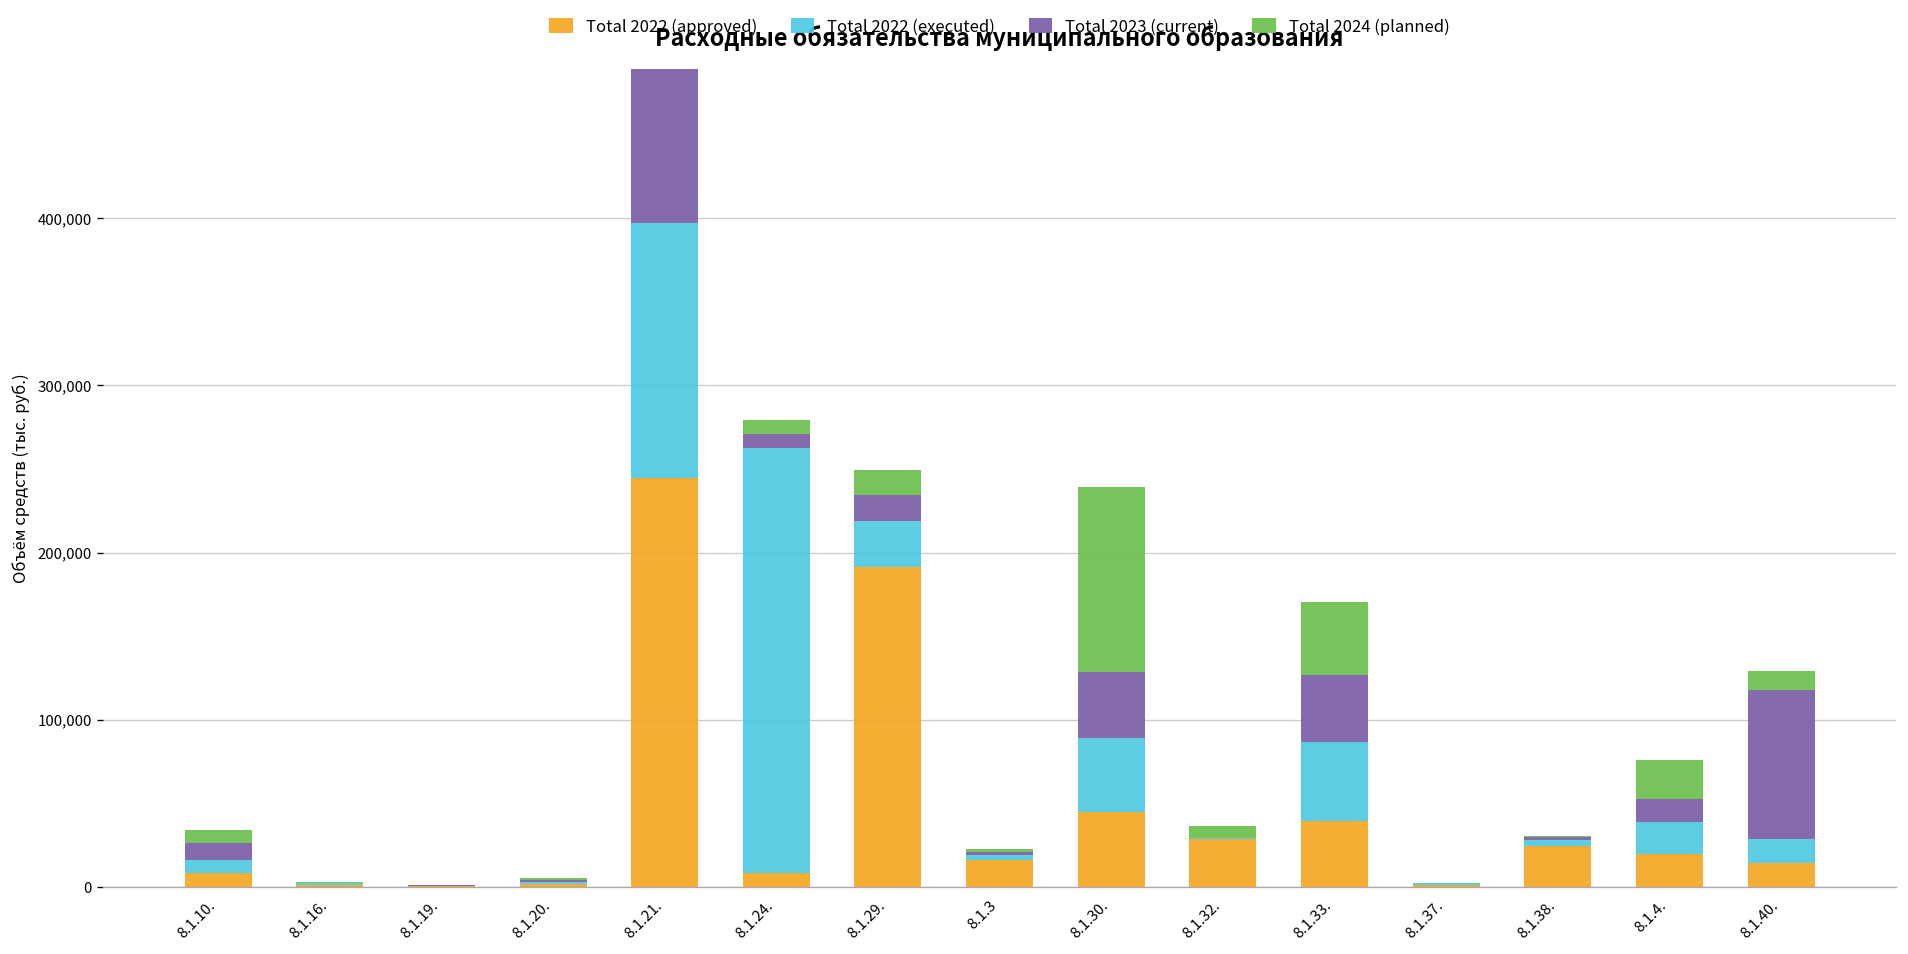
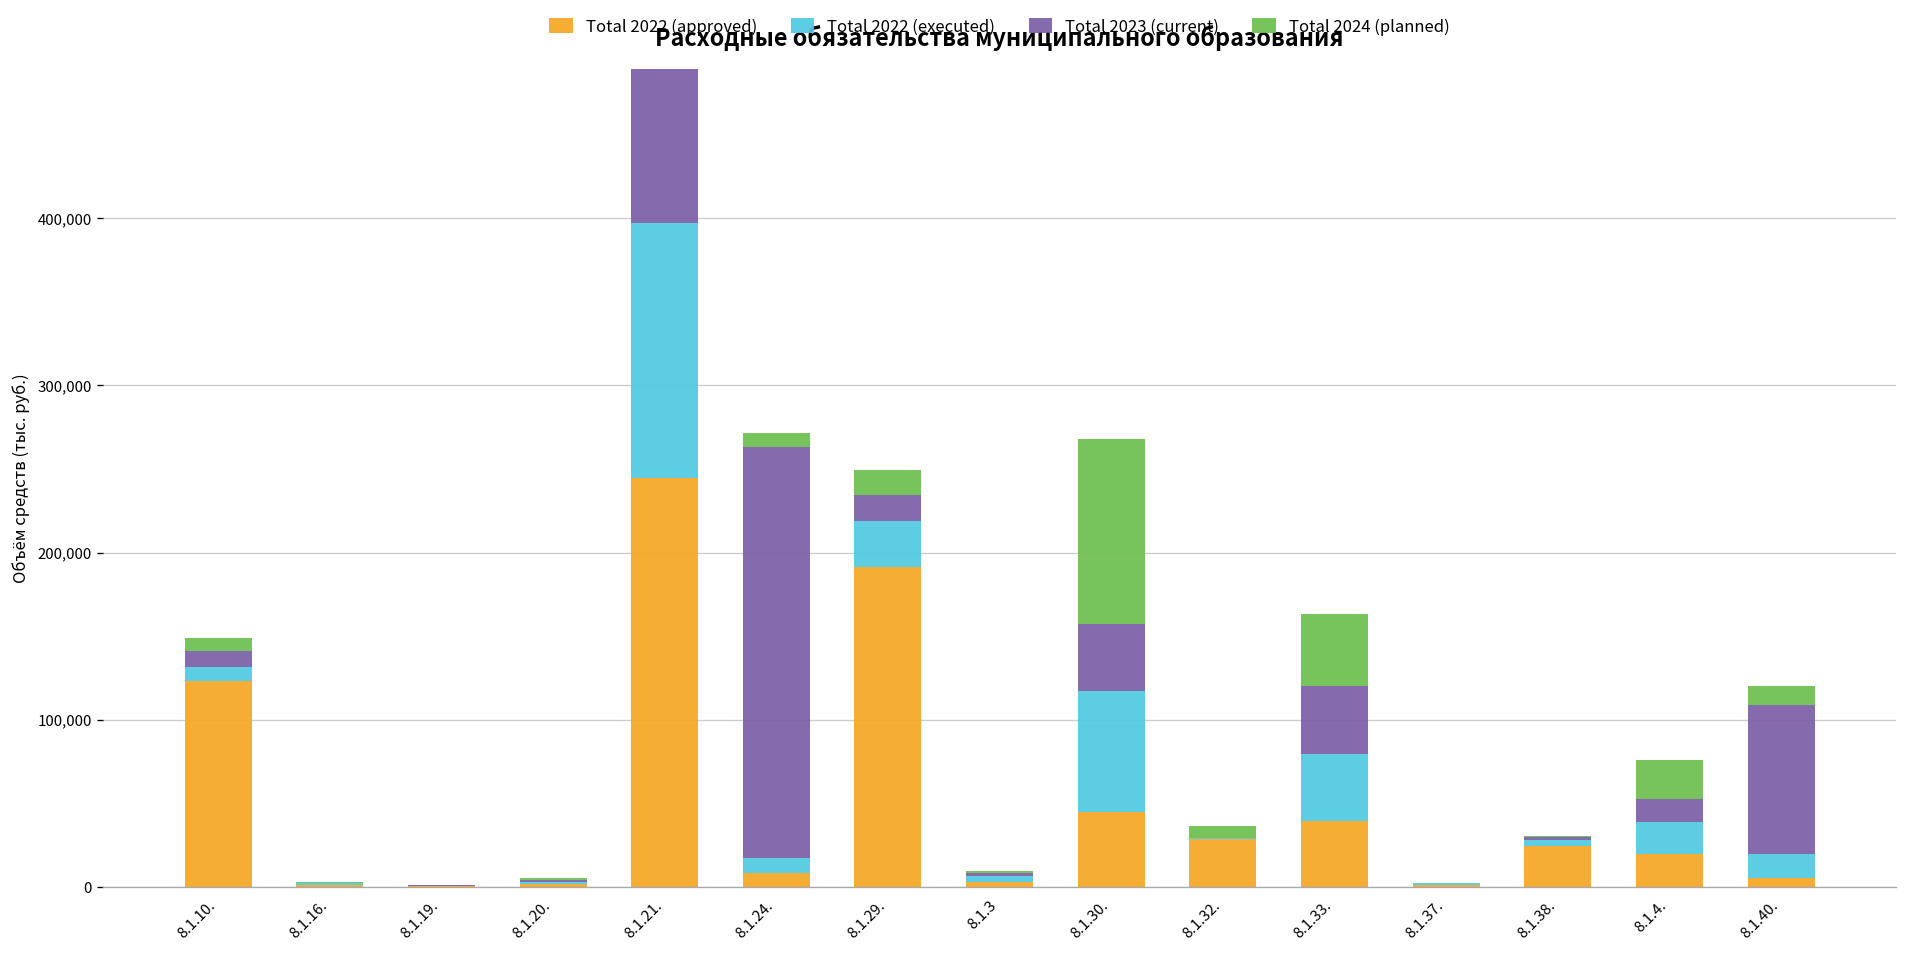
  {
    "Total 2022 (approved)": {
-     "8.1.10.": "8,000",
+     "8.1.10.": "123,000",
      "8.1.21.": "245,000",
      "8.1.24.": "9,000",
      "8.1.29.": "191,000",
-     "8.1.3": "16,000",
+     "8.1.3": "3,000",
      "8.1.30.": "45,000",
      "8.1.32.": "29,000",
      "8.1.33.": "40,000",
      "8.1.38.": "25,000",
      "8.1.4.": "20,000",
-     "8.1.40.": "14,000"
+     "8.1.40.": "5,000"
    },
    "Total 2022 (executed)": {
      "8.1.10.": "8,000",
      "8.1.21.": "153,000",
-     "8.1.24.": "254,000",
+     "8.1.24.": "9,000",
      "8.1.29.": "28,000",
      "8.1.3": "3,000",
-     "8.1.30.": "45,000",
-     "8.1.33.": "47,000",
+     "8.1.30.": "73,000",
+     "8.1.33.": "40,000",
      "8.1.38.": "3,000",
      "8.1.4.": "19,000",
      "8.1.40.": "14,000"
    },
    "Total 2023 (current)": {
      "8.1.10.": "10,000",
      "8.1.21.": "92,000",
-     "8.1.24.": "8,000",
+     "8.1.24.": "246,000",
      "8.1.29.": "15,000",
      "8.1.3": "2,000",
      "8.1.30.": "40,000",
      "8.1.33.": "41,000",
      "8.1.37.": "0",
      "8.1.38.": "2,000",
      "8.1.4.": "14,000",
      "8.1.40.": "89,000"
    },
    "Total 2024 (planned)": {
      "8.1.10.": "8,000",
      "8.1.21.": "0",
      "8.1.24.": "8,000",
      "8.1.29.": "15,000",
      "8.1.30.": "111,000",
      "8.1.32.": "8,000",
      "8.1.33.": "43,000",
      "8.1.37.": "0",
      "8.1.4.": "23,000",
      "8.1.40.": "11,000"
    }
  }
